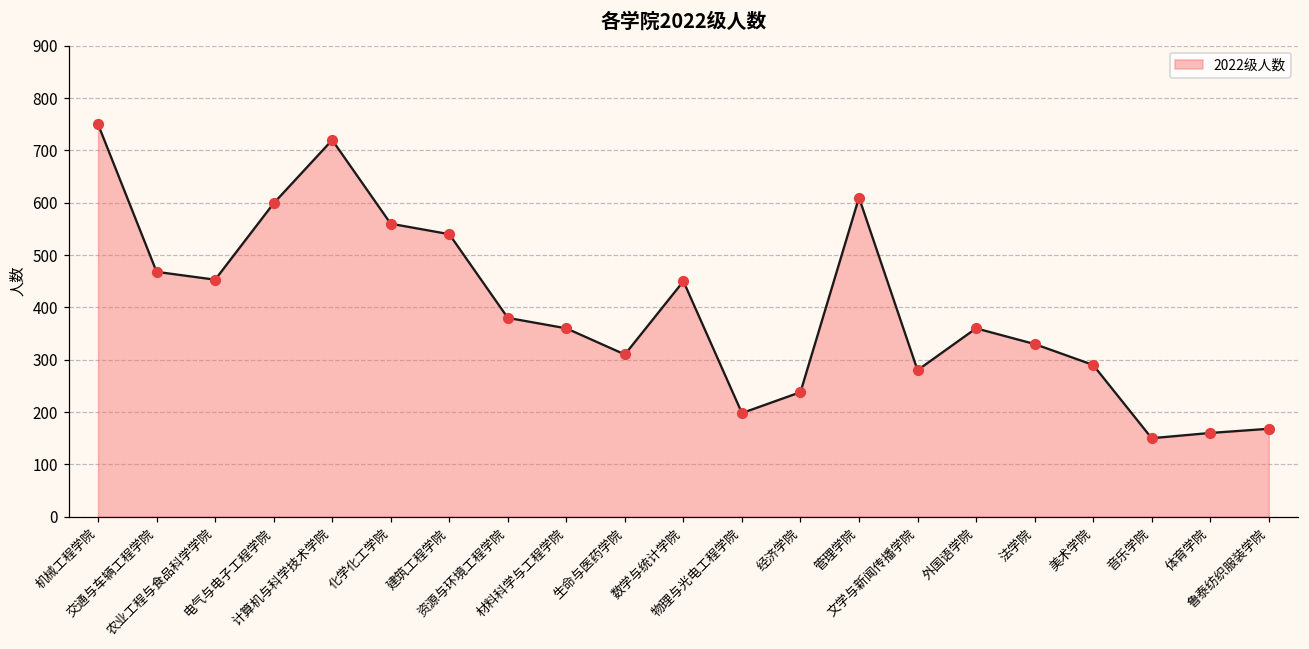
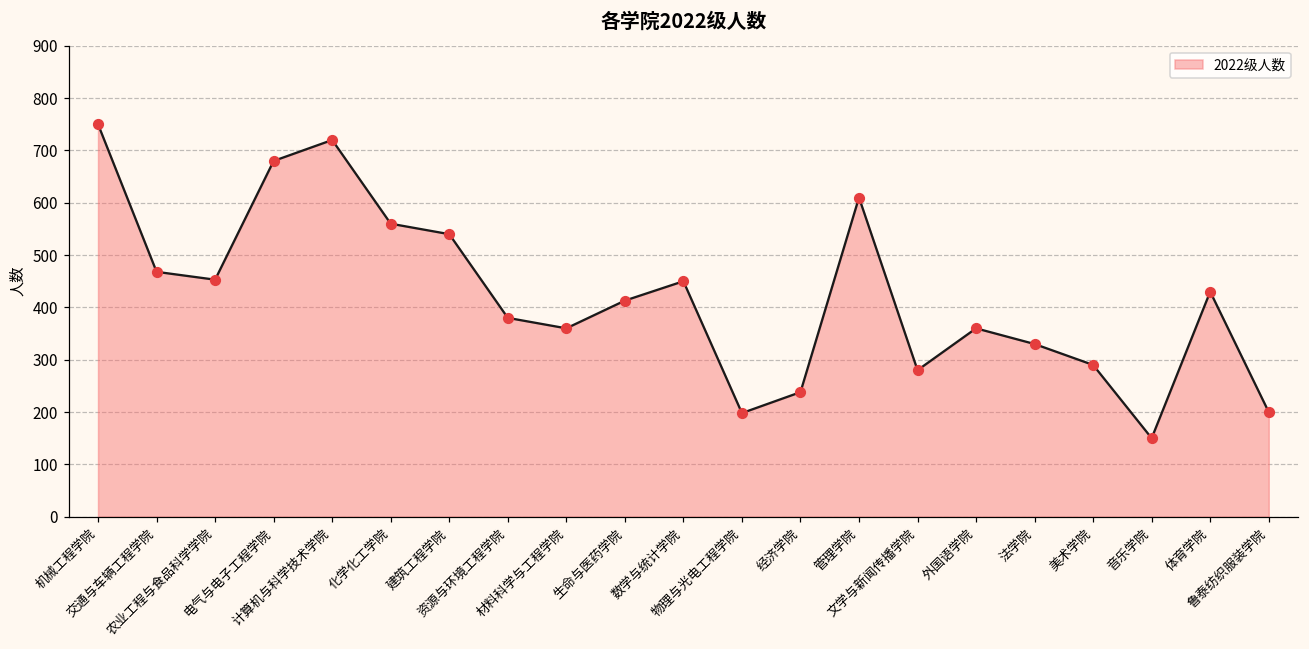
  {
    "机械工程学院": 750,
    "交通与车辆工程学院": 470,
    "农业工程与食品科学学院": 450,
-   "电气与电子工程学院": 600,
+   "电气与电子工程学院": 680,
    "计算机与科学技术学院": 720,
    "化学化工学院": 560,
    "建筑工程学院": 540,
    "资源与环境工程学院": 380,
    "材料科学与工程学院": 360,
-   "生命与医药学院": 310,
+   "生命与医药学院": 410,
    "数学与统计学院": 450,
    "物理与光电工程学院": 200,
    "经济学院": 240,
    "管理学院": 610,
    "文学与新闻传播学院": 280,
    "外国语学院": 360,
    "法学院": 330,
    "美术学院": 290,
    "音乐学院": 150,
-   "体育学院": 160,
-   "鲁泰纺织服装学院": 170
+   "体育学院": 430,
+   "鲁泰纺织服装学院": 200
  }
